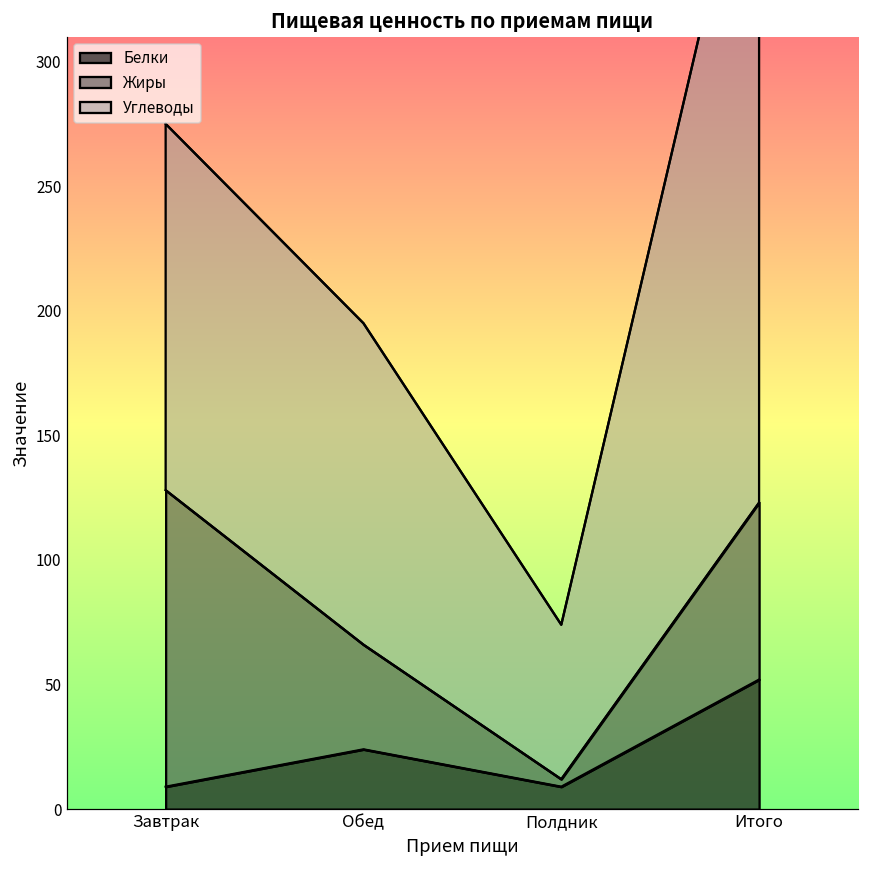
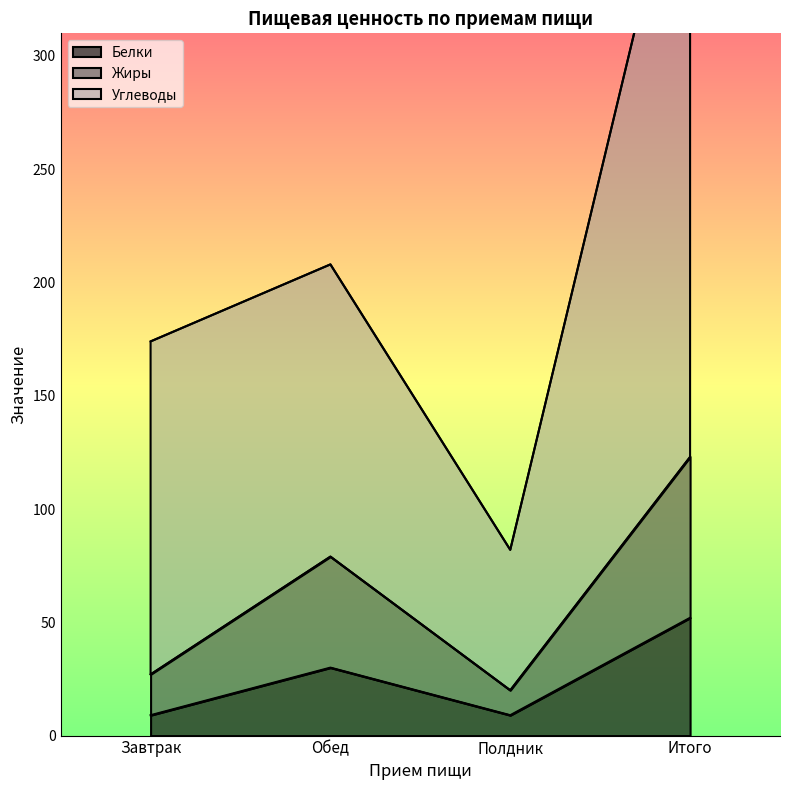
  {
    "Белки": {
      "Завтрак": 9,
-     "Обед": 24,
+     "Обед": 30,
      "Полдник": 9,
      "Итого": 52
    },
    "Жиры": {
-     "Завтрак": 119,
-     "Обед": 42,
-     "Полдник": 3,
+     "Завтрак": 18,
+     "Обед": 49,
+     "Полдник": 11,
      "Итого": 71
    },
    "Углеводы": {
      "Завтрак": 147,
      "Обед": 129,
      "Полдник": 62
    }
  }
